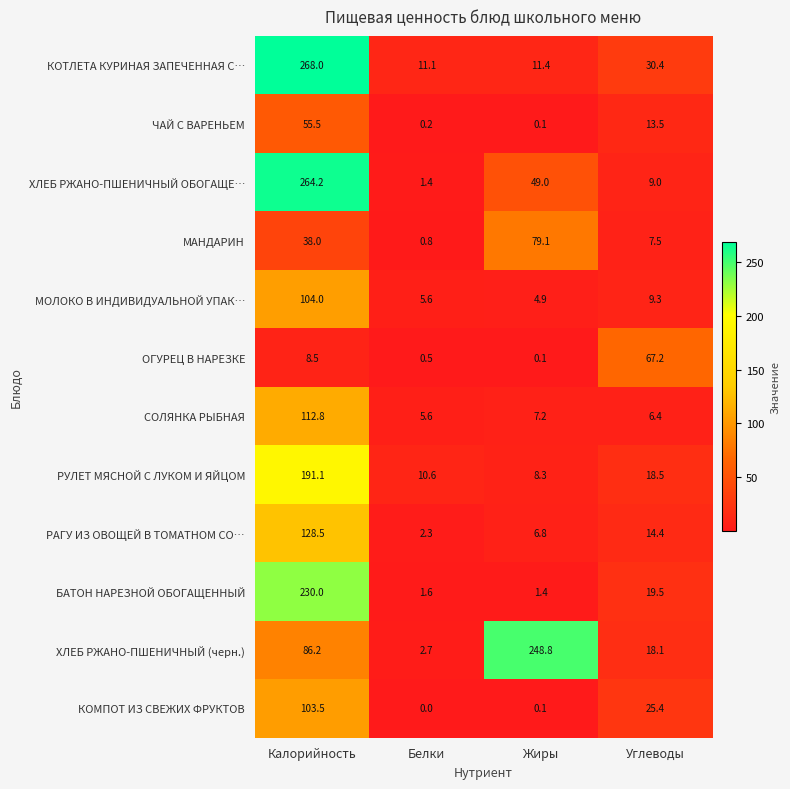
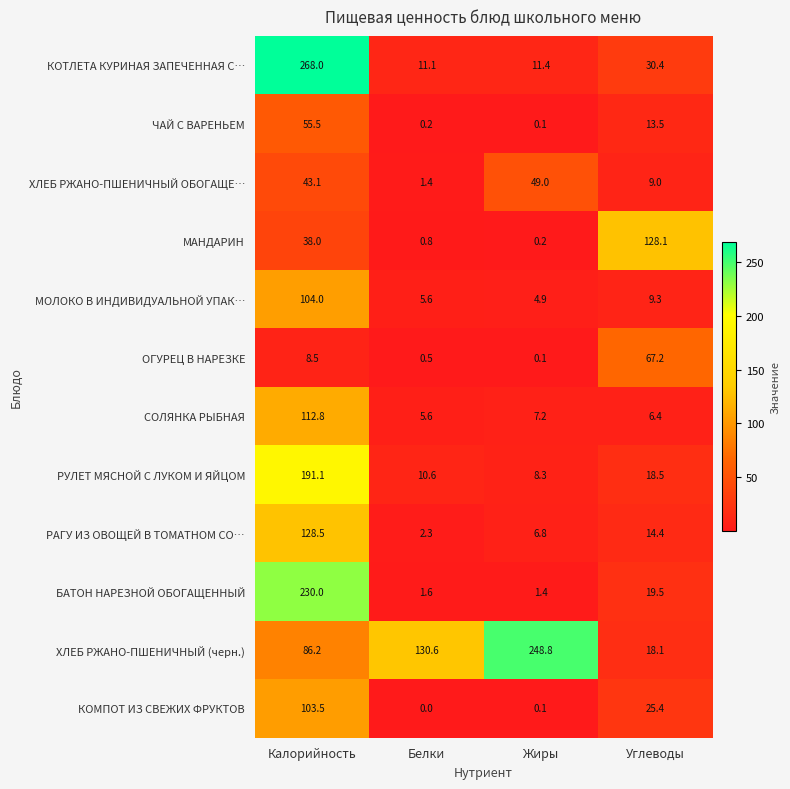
  {
    "КОТЛЕТА КУРИНАЯ ЗАПЕЧЕННАЯ С…": {
      "Калорийность": 268.0,
      "Белки": 11.1,
      "Жиры": 11.4,
      "Углеводы": 30.4
    },
    "ЧАЙ С ВАРЕНЬЕМ": {
      "Калорийность": 55.5,
      "Белки": 0.2,
      "Жиры": 0.1,
      "Углеводы": 13.5
    },
    "ХЛЕБ РЖАНО-ПШЕНИЧНЫЙ ОБОГАЩЕ…": {
-     "Калорийность": 264.2,
+     "Калорийность": 43.1,
      "Белки": 1.4,
      "Жиры": 49.0,
      "Углеводы": 9.0
    },
    "МАНДАРИН": {
      "Калорийность": 38.0,
      "Белки": 0.8,
-     "Жиры": 79.1,
-     "Углеводы": 7.5
+     "Жиры": 0.2,
+     "Углеводы": 128.1
    },
    "МОЛОКО В ИНДИВИДУАЛЬНОЙ УПАК…": {
      "Калорийность": 104.0,
      "Белки": 5.6,
      "Жиры": 4.9,
      "Углеводы": 9.3
    },
    "ОГУРЕЦ В НАРЕЗКЕ": {
      "Калорийность": 8.5,
      "Белки": 0.5,
      "Жиры": 0.1,
      "Углеводы": 67.2
    },
    "СОЛЯНКА РЫБНАЯ": {
      "Калорийность": 112.8,
      "Белки": 5.6,
      "Жиры": 7.2,
      "Углеводы": 6.4
    },
    "РУЛЕТ МЯСНОЙ С ЛУКОМ И ЯЙЦОМ": {
      "Калорийность": 191.1,
      "Белки": 10.6,
      "Жиры": 8.3,
      "Углеводы": 18.5
    },
    "РАГУ ИЗ ОВОЩЕЙ В ТОМАТНОМ СО…": {
      "Калорийность": 128.5,
      "Белки": 2.3,
      "Жиры": 6.8,
      "Углеводы": 14.4
    },
    "БАТОН НАРЕЗНОЙ ОБОГАЩЕННЫЙ": {
      "Калорийность": 230.0,
      "Белки": 1.6,
      "Жиры": 1.4,
      "Углеводы": 19.5
    },
    "ХЛЕБ РЖАНО-ПШЕНИЧНЫЙ (черн.)": {
      "Калорийность": 86.2,
-     "Белки": 2.7,
+     "Белки": 130.6,
      "Жиры": 248.8,
      "Углеводы": 18.1
    },
    "КОМПОТ ИЗ СВЕЖИХ ФРУКТОВ": {
      "Калорийность": 103.5,
      "Белки": 0.0,
      "Жиры": 0.1,
      "Углеводы": 25.4
    }
  }
